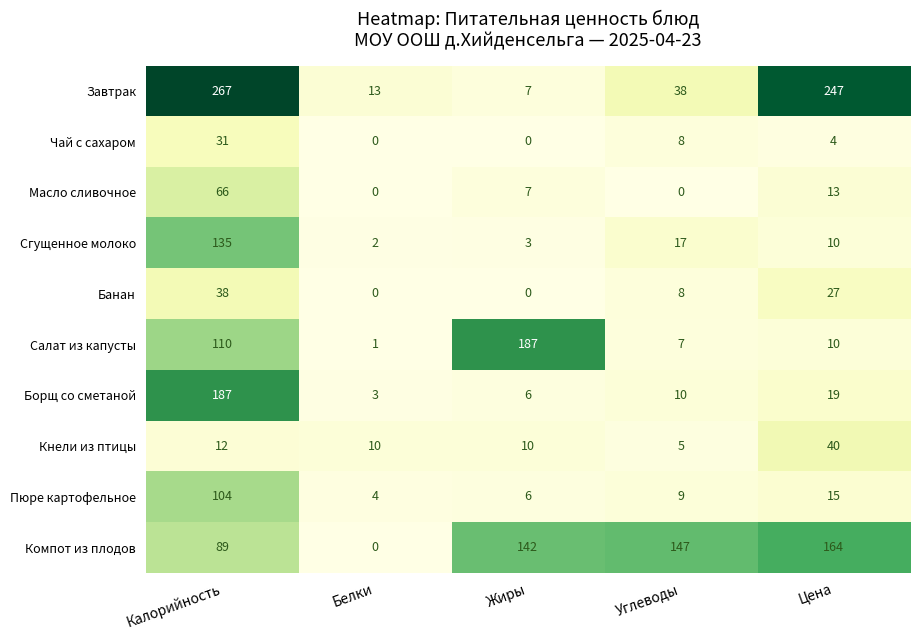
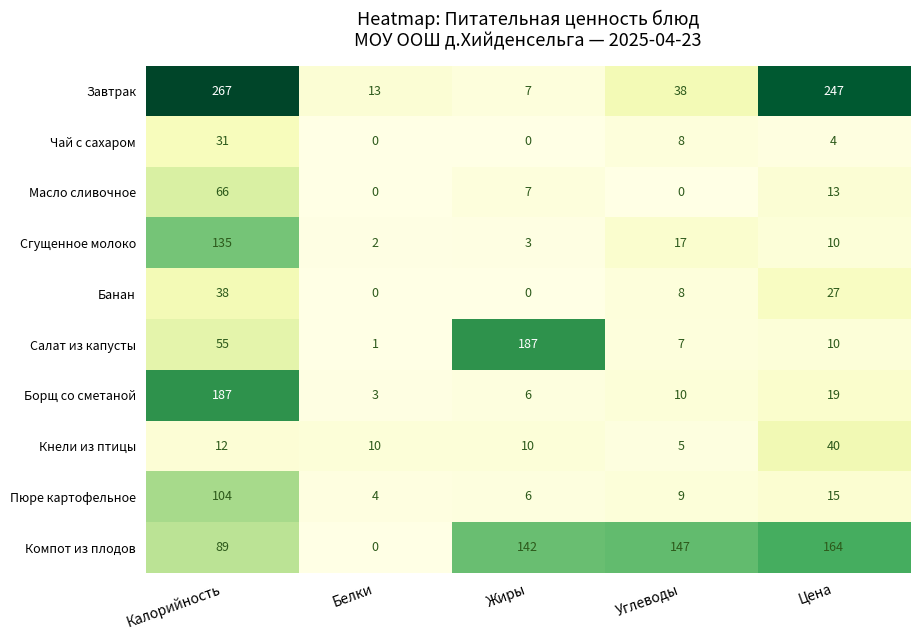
  {
    "Завтрак": {
      "Калорийность": 267,
      "Белки": 13,
      "Жиры": 7,
      "Углеводы": 38,
      "Цена": 247
    },
    "Чай с сахаром": {
      "Калорийность": 31,
      "Белки": 0,
      "Жиры": 0,
      "Углеводы": 8,
      "Цена": 4
    },
    "Масло сливочное": {
      "Калорийность": 66,
      "Белки": 0,
      "Жиры": 7,
      "Углеводы": 0,
      "Цена": 13
    },
    "Сгущенное молоко": {
      "Калорийность": 135,
      "Белки": 2,
      "Жиры": 3,
      "Углеводы": 17,
      "Цена": 10
    },
    "Банан": {
      "Калорийность": 38,
      "Белки": 0,
      "Жиры": 0,
      "Углеводы": 8,
      "Цена": 27
    },
    "Салат из капусты": {
-     "Калорийность": 110,
+     "Калорийность": 55,
      "Белки": 1,
      "Жиры": 187,
      "Углеводы": 7,
      "Цена": 10
    },
    "Борщ со сметаной": {
      "Калорийность": 187,
      "Белки": 3,
      "Жиры": 6,
      "Углеводы": 10,
      "Цена": 19
    },
    "Кнели из птицы": {
      "Калорийность": 12,
      "Белки": 10,
      "Жиры": 10,
      "Углеводы": 5,
      "Цена": 40
    },
    "Пюре картофельное": {
      "Калорийность": 104,
      "Белки": 4,
      "Жиры": 6,
      "Углеводы": 9,
      "Цена": 15
    },
    "Компот из плодов": {
      "Калорийность": 89,
      "Белки": 0,
      "Жиры": 142,
      "Углеводы": 147,
      "Цена": 164
    }
  }
